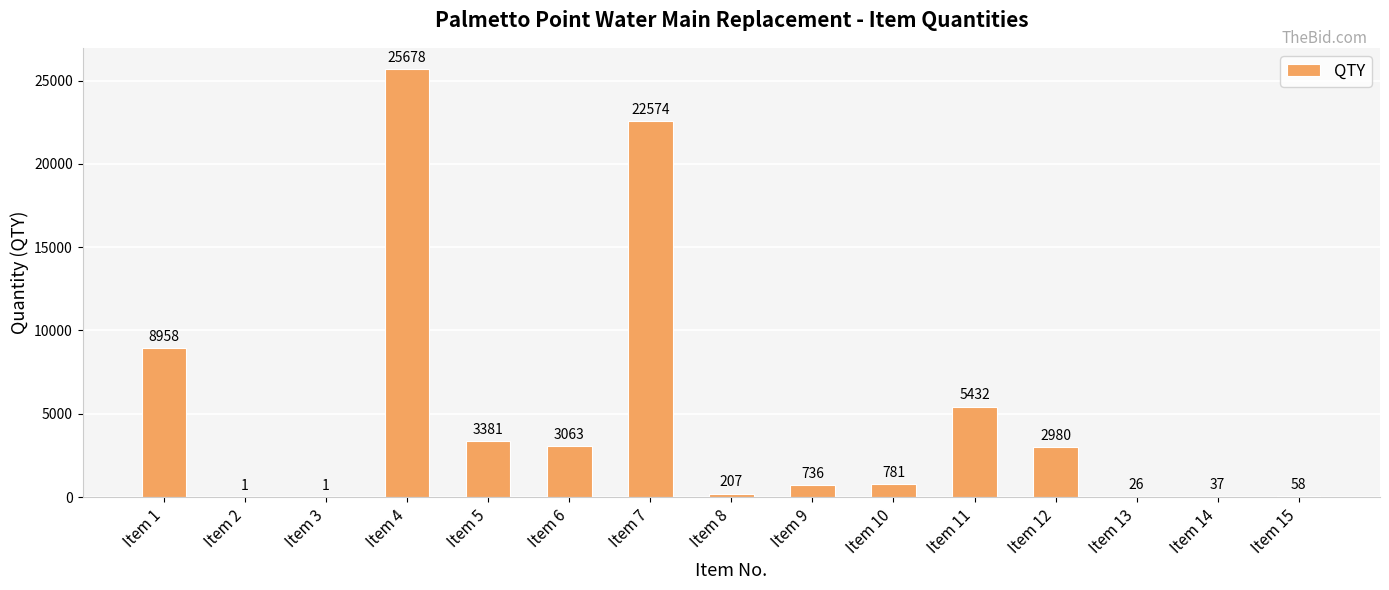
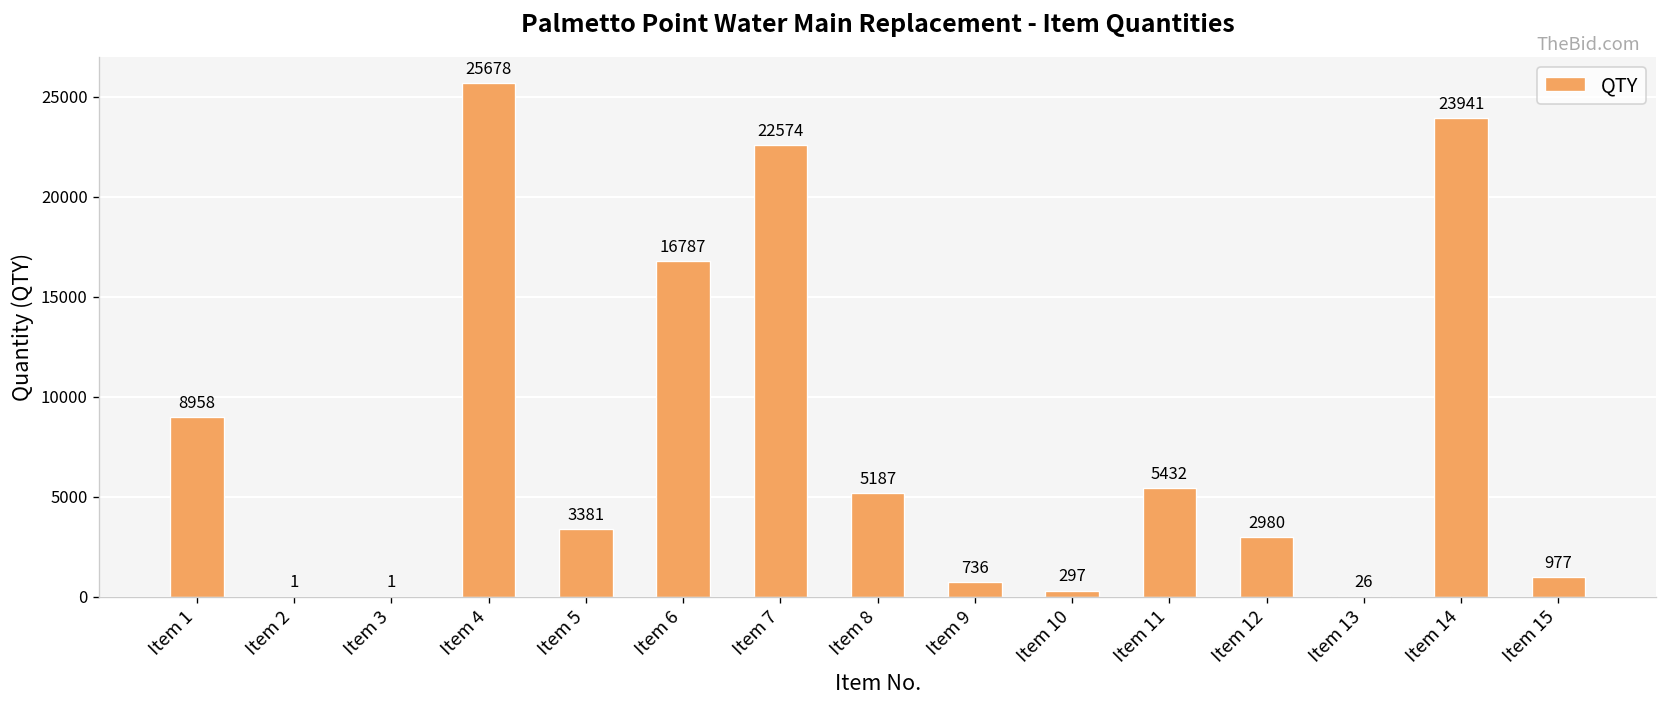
  {
    "Item 1": 8958,
    "Item 2": 1,
    "Item 3": 1,
    "Item 4": 25678,
    "Item 5": 3381,
-   "Item 6": 3063,
+   "Item 6": 16787,
    "Item 7": 22574,
-   "Item 8": 207,
+   "Item 8": 5187,
    "Item 9": 736,
-   "Item 10": 781,
+   "Item 10": 297,
    "Item 11": 5432,
    "Item 12": 2980,
    "Item 13": 26,
-   "Item 14": 37,
-   "Item 15": 58
+   "Item 14": 23941,
+   "Item 15": 977
  }
